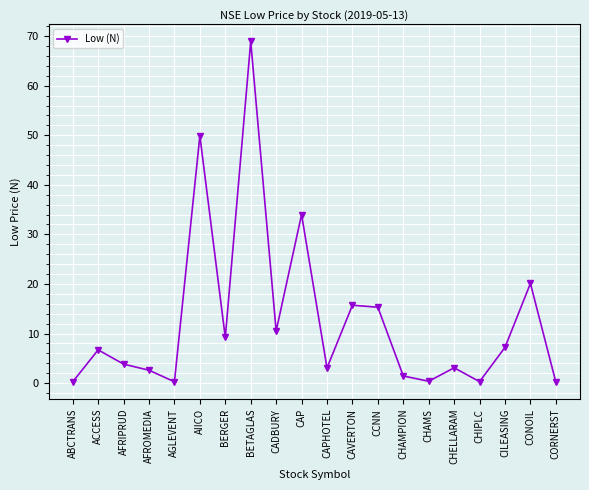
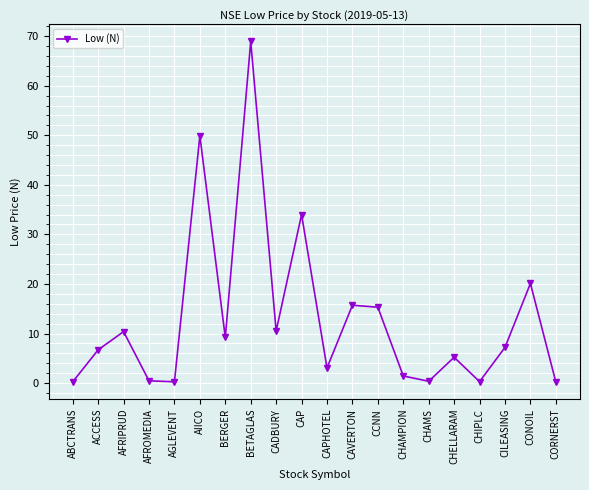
  {
    "ABCTRANS": 0,
    "ACCESS": 7,
-   "AFRIPRUD": 4,
-   "AFROMEDIA": 3,
+   "AFRIPRUD": 10,
+   "AFROMEDIA": 0,
    "AGLEVENT": 0,
    "AIICO": 50,
    "BERGER": 9,
    "BETAGLAS": 69,
    "CADBURY": 11,
    "CAP": 34,
    "CAPHOTEL": 3,
    "CAVERTON": 16,
    "CCNN": 15,
    "CHAMPION": 1,
    "CHAMS": 0,
-   "CHELLARAM": 3,
+   "CHELLARAM": 5,
    "CHIPLC": 0,
    "CILEASING": 7,
    "CONOIL": 20,
    "CORNERST": 0
  }
